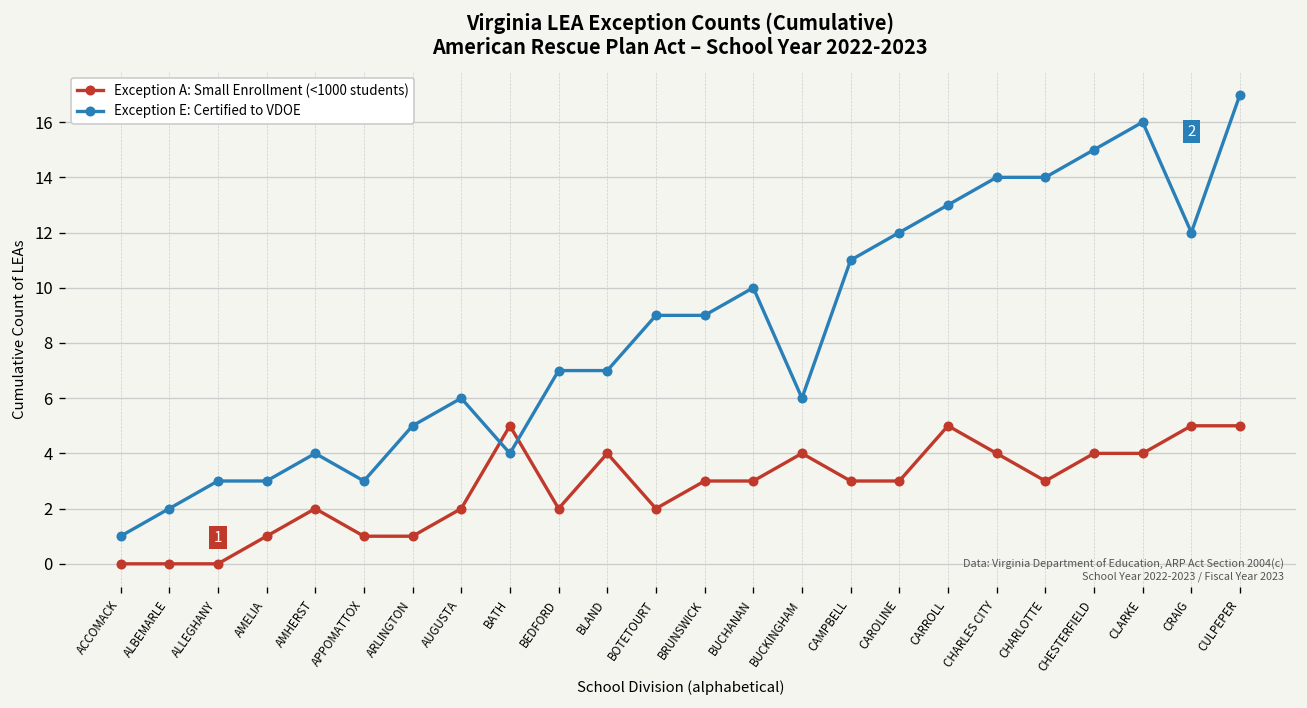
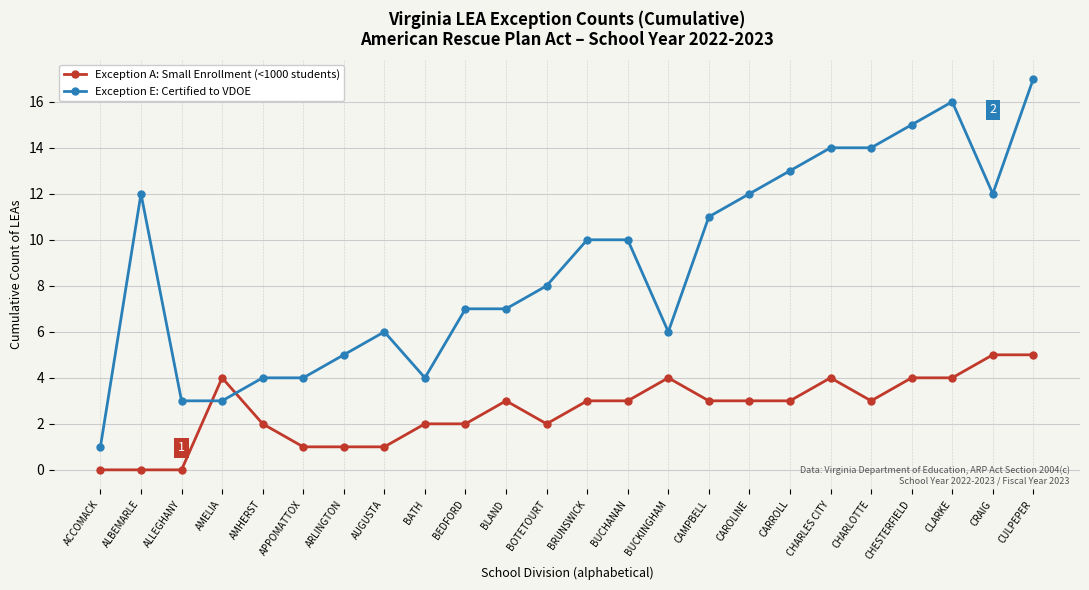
  {
    "Exception A: Small Enrollment (<1000 students)": {
      "ACCOMACK": 0,
      "ALBEMARLE": 0,
-     "AMELIA": 1,
+     "AMELIA": 4,
      "AMHERST": 2,
      "APPOMATTOX": 1,
      "ARLINGTON": 1,
-     "AUGUSTA": 2,
-     "BATH": 5,
+     "AUGUSTA": 1,
+     "BATH": 2,
      "BEDFORD": 2,
-     "BLAND": 4,
+     "BLAND": 3,
      "BOTETOURT": 2,
      "BRUNSWICK": 3,
      "BUCHANAN": 3,
      "BUCKINGHAM": 4,
      "CAMPBELL": 3,
      "CAROLINE": 3,
-     "CARROLL": 5,
+     "CARROLL": 3,
      "CHARLES CITY": 4,
      "CHARLOTTE": 3,
      "CHESTERFIELD": 4,
      "CLARKE": 4,
      "CRAIG": 5,
      "CULPEPER": 5
    },
    "Exception E: Certified to VDOE": {
      "ACCOMACK": 1,
-     "ALBEMARLE": 2,
+     "ALBEMARLE": 12,
      "ALLEGHANY": 3,
      "AMELIA": 3,
      "AMHERST": 4,
-     "APPOMATTOX": 3,
+     "APPOMATTOX": 4,
      "ARLINGTON": 5,
      "AUGUSTA": 6,
      "BATH": 4,
      "BEDFORD": 7,
      "BLAND": 7,
-     "BOTETOURT": 9,
-     "BRUNSWICK": 9,
+     "BOTETOURT": 8,
+     "BRUNSWICK": 10,
      "BUCHANAN": 10,
      "BUCKINGHAM": 6,
      "CAMPBELL": 11,
      "CAROLINE": 12,
      "CARROLL": 13,
      "CHARLES CITY": 14,
      "CHARLOTTE": 14,
      "CHESTERFIELD": 15,
      "CLARKE": 16,
      "CRAIG": 12,
      "CULPEPER": 17
    }
  }
